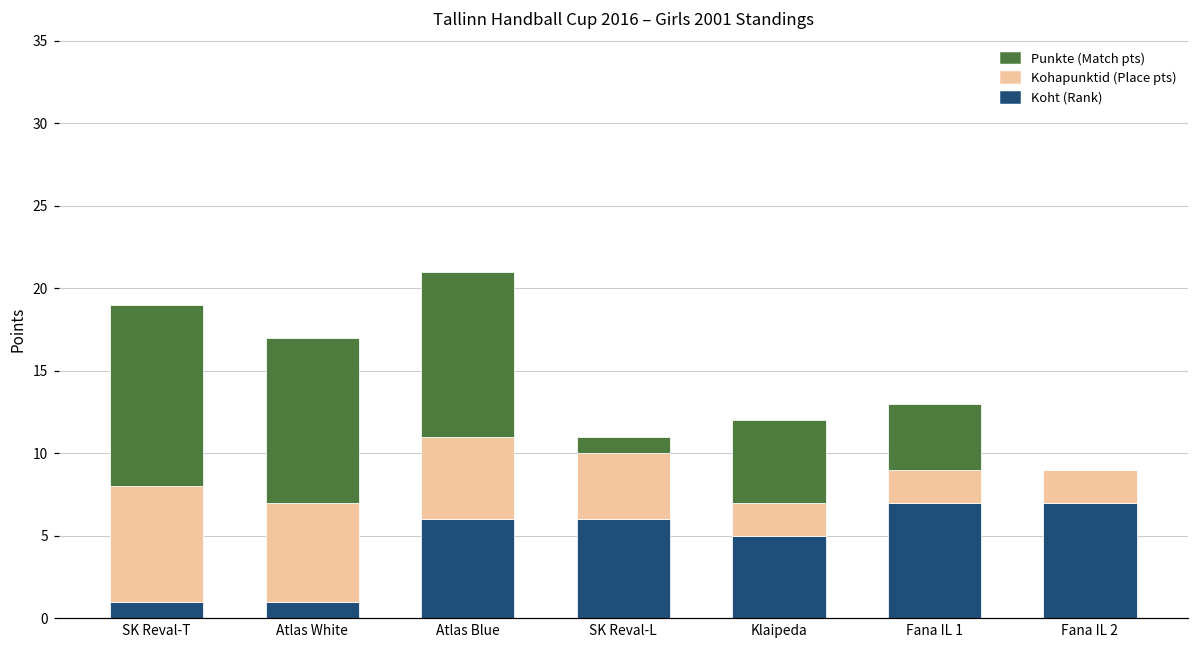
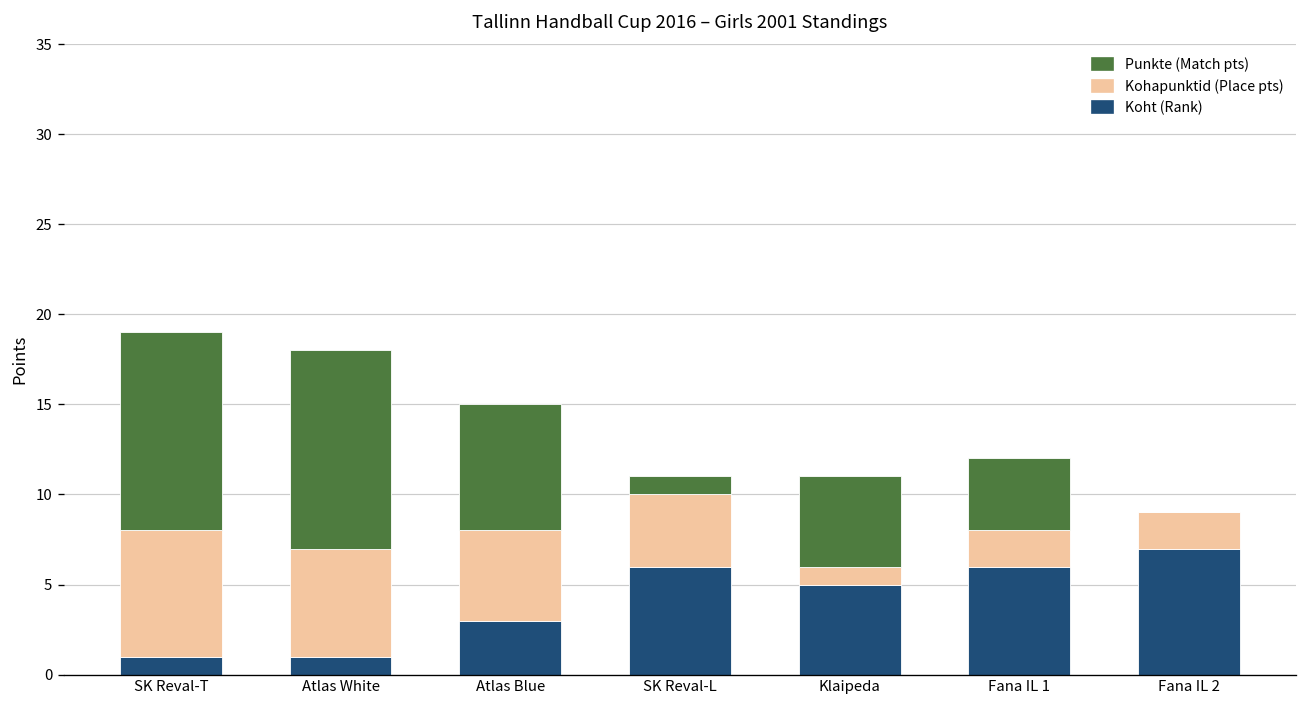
  {
    "Koht (Rank)": {
      "SK Reval-T": 1,
      "Atlas White": 1,
-     "Atlas Blue": 6,
+     "Atlas Blue": 3,
      "SK Reval-L": 6,
      "Klaipeda": 5,
-     "Fana IL 1": 7,
+     "Fana IL 1": 6,
      "Fana IL 2": 7
    },
    "Kohapunktid (Place pts)": {
      "SK Reval-T": 7,
      "Atlas White": 6,
      "Atlas Blue": 5,
      "SK Reval-L": 4,
-     "Klaipeda": 2,
+     "Klaipeda": 1,
      "Fana IL 1": 2,
      "Fana IL 2": 2
    },
    "Punkte (Match pts)": {
      "SK Reval-T": 11,
-     "Atlas White": 10,
-     "Atlas Blue": 10,
+     "Atlas White": 11,
+     "Atlas Blue": 7,
      "SK Reval-L": 1,
      "Klaipeda": 5,
      "Fana IL 1": 4,
      "Fana IL 2": 0
    }
  }
